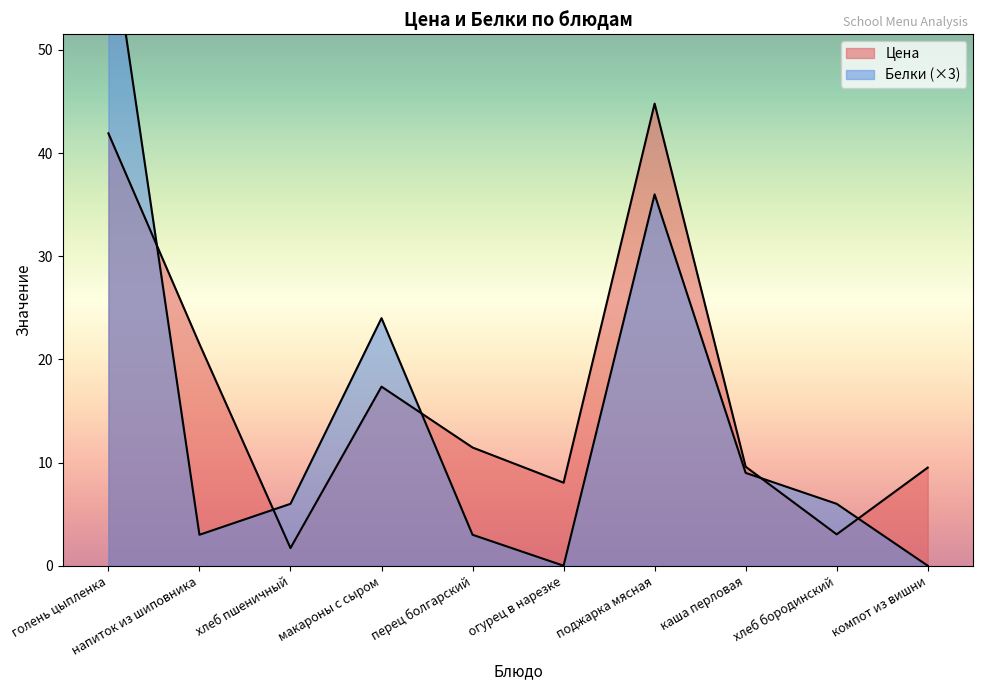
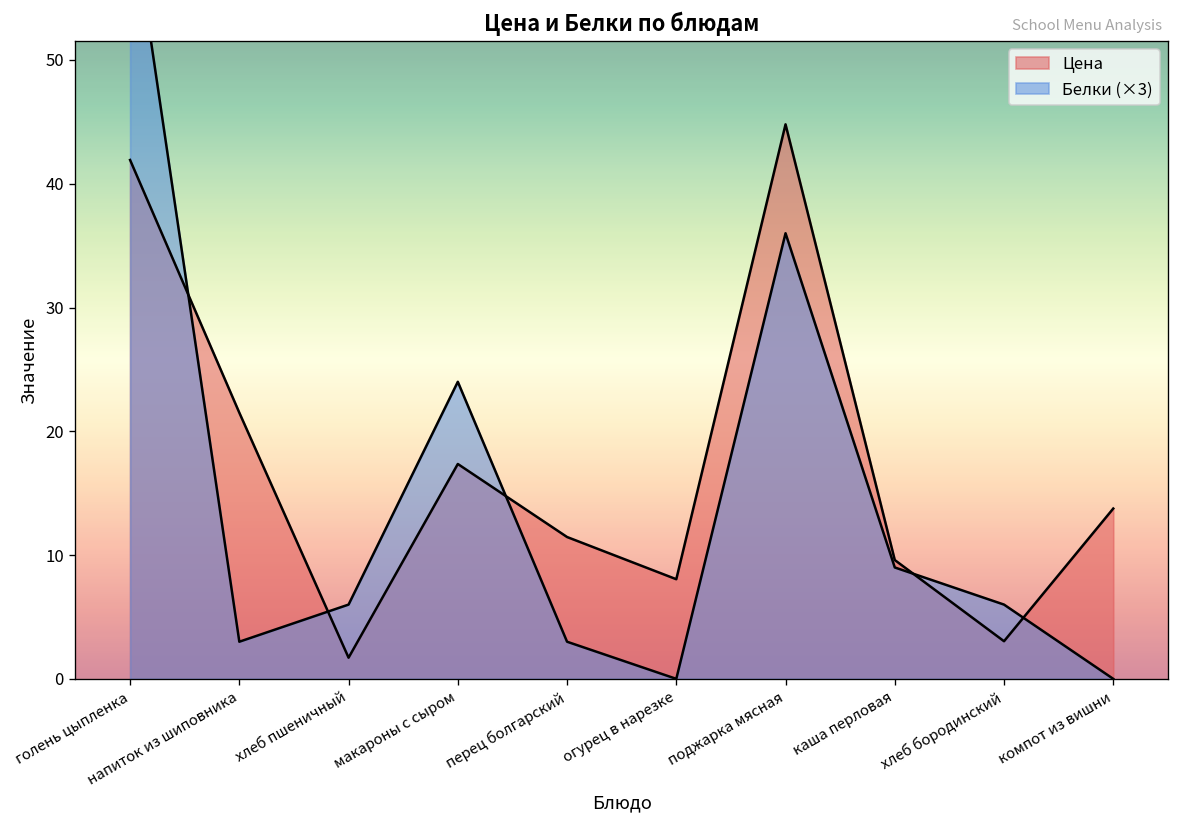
  {
    "Цена": {
      "голень цыпленка": 41.9,
      "напиток из шиповника": 21.5,
      "хлеб пшеничный": 1.7,
      "макароны с сыром": 17.4,
      "перец болгарский": 11.5,
      "огурец в нарезке": 8.1,
      "поджарка мясная": 44.8,
      "каша перловая": 9.6,
      "хлеб бородинский": 3.0,
-     "компот из вишни": 9.5
+     "компот из вишни": 13.8
    },
    "Белки (×3)": {
      "напиток из шиповника": 3.0,
      "хлеб пшеничный": 6.0,
      "макароны с сыром": 24.0,
      "перец болгарский": 3.0,
      "огурец в нарезке": 0.0,
      "поджарка мясная": 36.0,
      "каша перловая": 9.0,
      "хлеб бородинский": 6.0,
      "компот из вишни": 0.0
    }
  }
